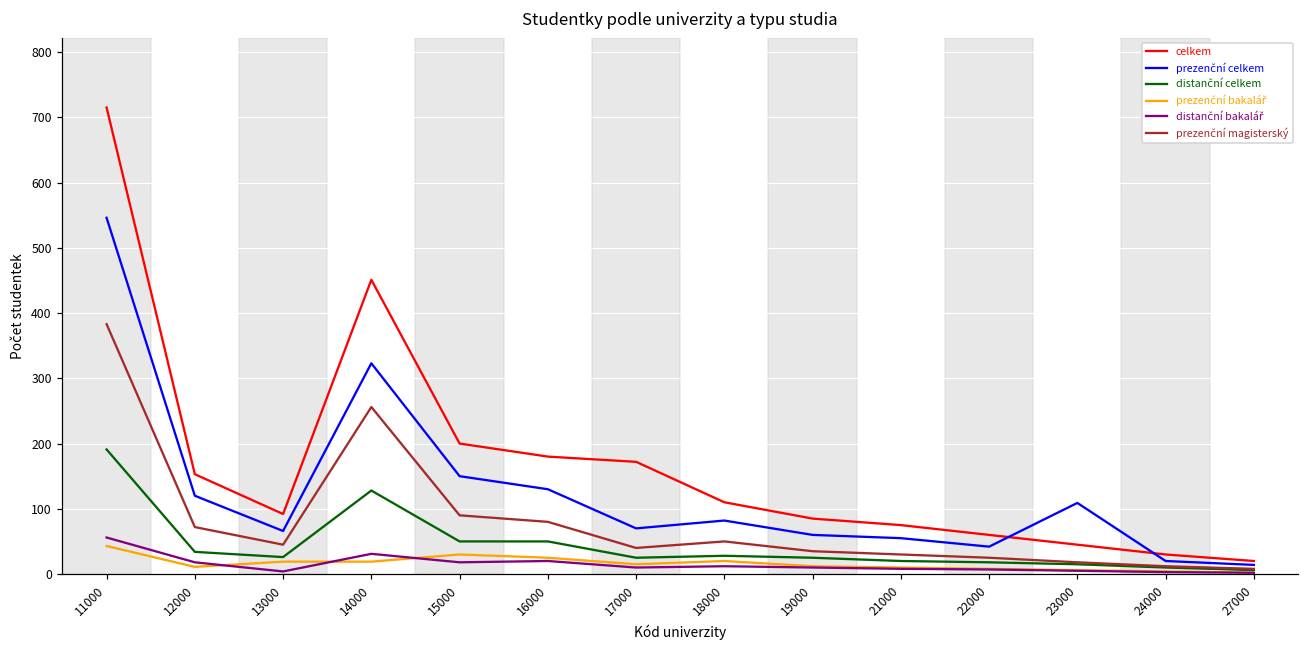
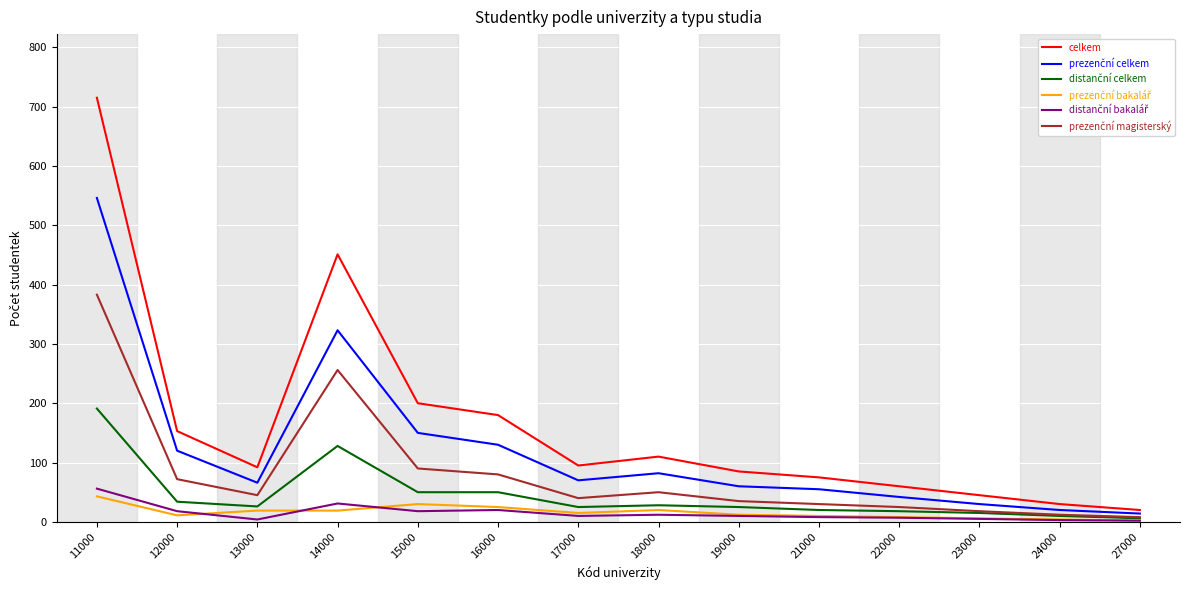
  {
    "celkem": {
      "11000": 720,
      "12000": 150,
      "13000": 90,
      "14000": 450,
      "15000": 200,
      "16000": 180,
-     "17000": 170,
+     "17000": 100,
      "18000": 110,
      "19000": 90,
      "21000": 80,
      "22000": 60,
      "23000": 50,
      "24000": 30,
      "27000": 20
    },
    "prezenční celkem": {
      "11000": 550,
      "12000": 120,
      "13000": 70,
      "14000": 320,
      "15000": 150,
      "16000": 130,
      "17000": 70,
      "18000": 80,
      "19000": 60,
      "21000": 60,
      "22000": 40,
-     "23000": 110,
+     "23000": 30,
      "24000": 20,
      "27000": 10
    },
    "distanční celkem": {
      "11000": 190,
      "12000": 30,
      "13000": 30,
      "14000": 130,
      "15000": 50,
      "16000": 50,
      "17000": 30,
      "18000": 30,
      "19000": 30,
      "21000": 20,
      "22000": 20
    },
    "prezenční bakalář": {
      "11000": 40,
      "12000": 10,
      "13000": 20,
      "14000": 20,
      "15000": 30,
      "16000": 30,
      "17000": 20,
      "18000": 20
    },
    "distanční bakalář": {
      "11000": 60,
      "12000": 20,
      "13000": 0,
      "14000": 30,
      "15000": 20,
      "16000": 20,
      "17000": 10,
      "18000": 10
    },
    "prezenční magisterský": {
      "11000": 380,
      "12000": 70,
      "13000": 50,
      "14000": 260,
      "15000": 90,
      "16000": 80,
      "17000": 40,
      "18000": 50,
      "19000": 40,
      "21000": 30,
      "22000": 30
    }
  }
